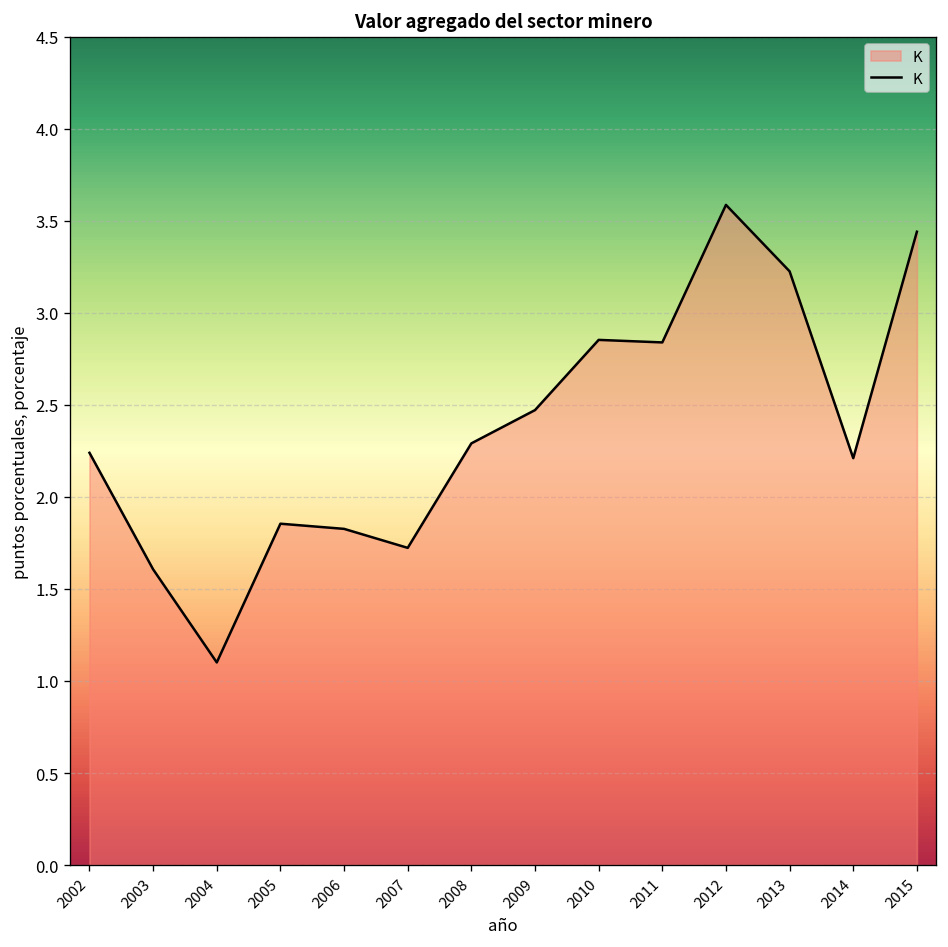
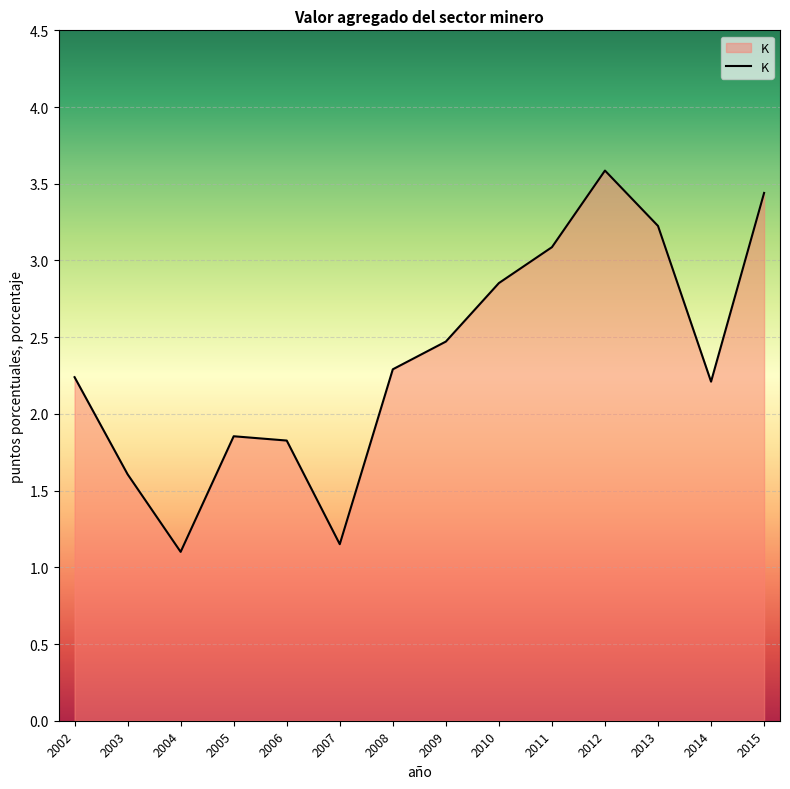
  {
    "2002": 2.24,
    "2003": 1.61,
    "2004": 1.10,
    "2005": 1.85,
    "2006": 1.83,
-   "2007": 1.72,
+   "2007": 1.15,
    "2008": 2.29,
    "2009": 2.47,
    "2010": 2.85,
-   "2011": 2.84,
+   "2011": 3.09,
    "2012": 3.59,
    "2013": 3.22,
    "2014": 2.21,
    "2015": 3.44
  }
